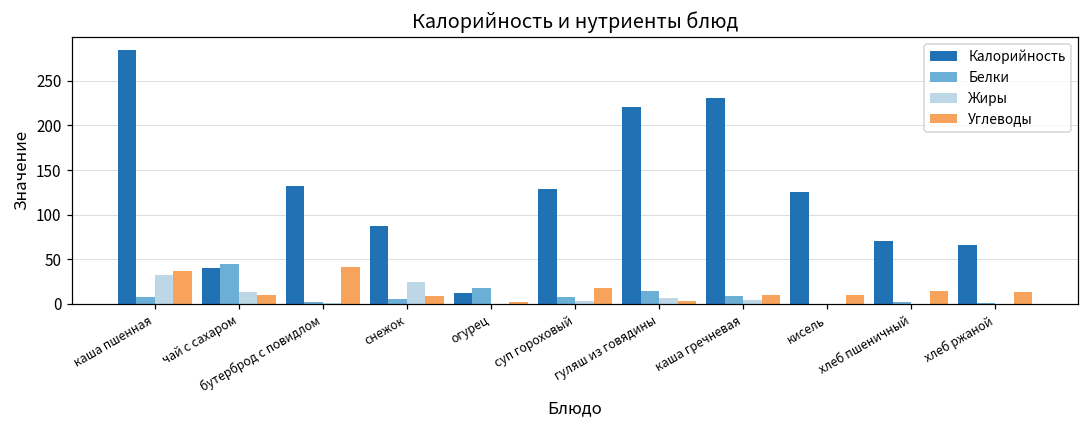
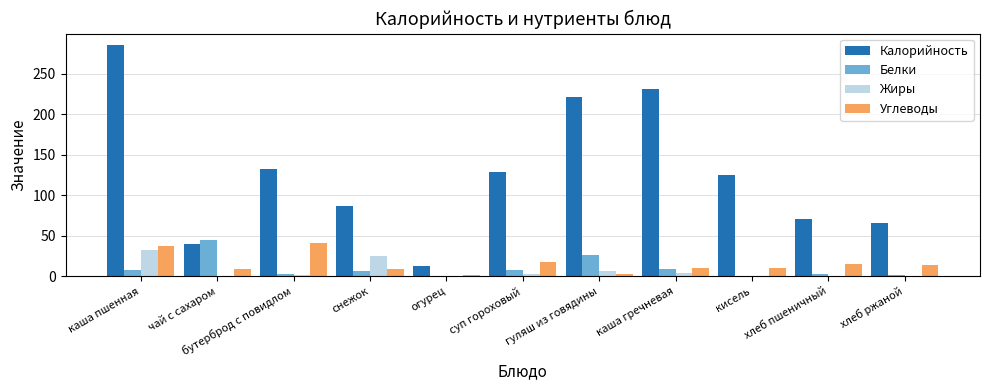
  {
    "Калорийность": {
      "каша пшенная": 290,
      "чай с сахаром": 40,
      "бутерброд с повидлом": 130,
      "снежок": 90,
      "огурец": 10,
      "суп гороховый": 130,
      "гуляш из говядины": 220,
      "каша гречневая": 230,
      "кисель": 130,
      "хлеб пшеничный": 70,
      "хлеб ржаной": 70
    },
    "Белки": {
      "каша пшенная": 10,
      "чай с сахаром": 40,
      "снежок": 10,
-     "огурец": 20,
+     "огурец": 0,
      "суп гороховый": 10,
-     "гуляш из говядины": 10,
+     "гуляш из говядины": 30,
      "каша гречневая": 10,
      "кисель": 0
    },
    "Жиры": {
      "каша пшенная": 30,
-     "чай с сахаром": 10,
+     "чай с сахаром": 0,
      "снежок": 30,
      "суп гороховый": 0,
      "гуляш из говядины": 10,
      "каша гречневая": 0,
      "кисель": 0
    },
    "Углеводы": {
      "каша пшенная": 40,
      "чай с сахаром": 10,
      "бутерброд с повидлом": 40,
      "снежок": 10,
      "суп гороховый": 20,
      "каша гречневая": 10,
      "кисель": 10,
      "хлеб пшеничный": 10,
      "хлеб ржаной": 10
    }
  }
